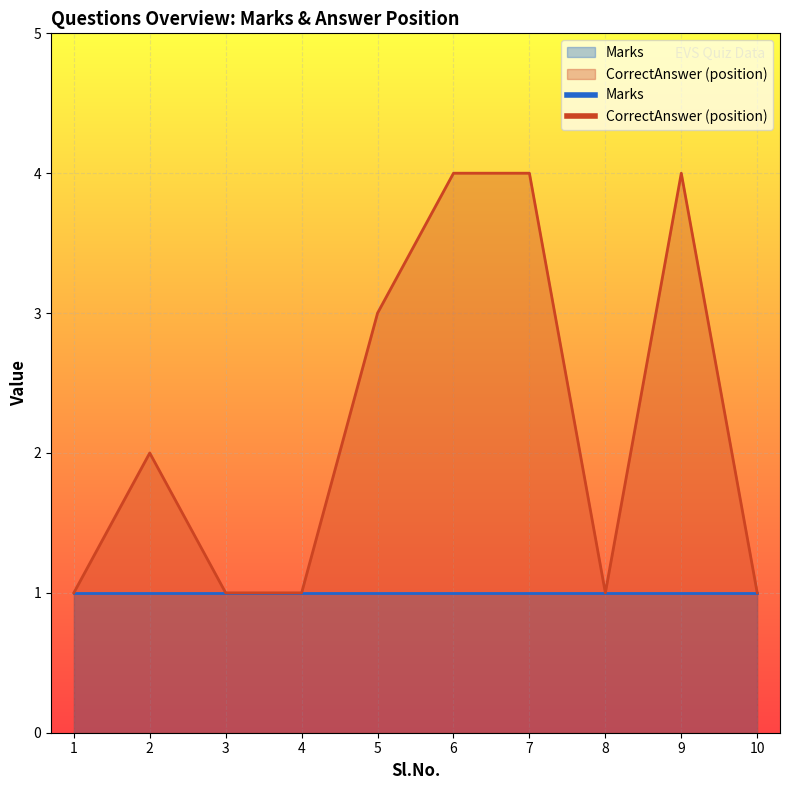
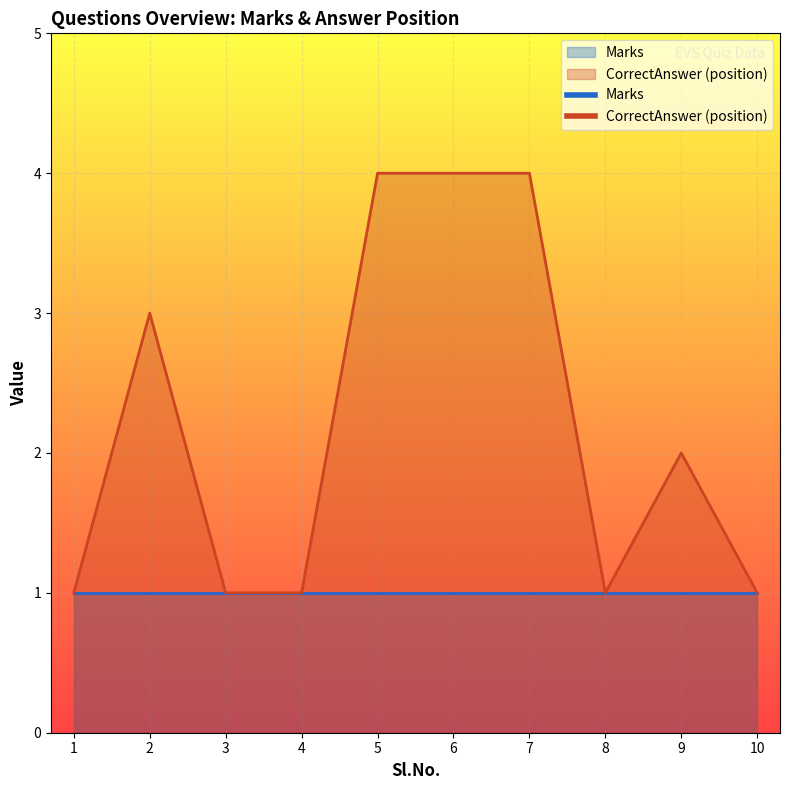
  {
    "Marks": {
      "2": 1,
      "5": 1,
      "6": 1,
      "7": 1,
      "9": 1
    },
    "CorrectAnswer (position)": {
-     "2": 2,
-     "5": 3,
+     "2": 3,
+     "5": 4,
      "6": 4,
      "7": 4,
-     "9": 4
+     "9": 2
    }
  }
